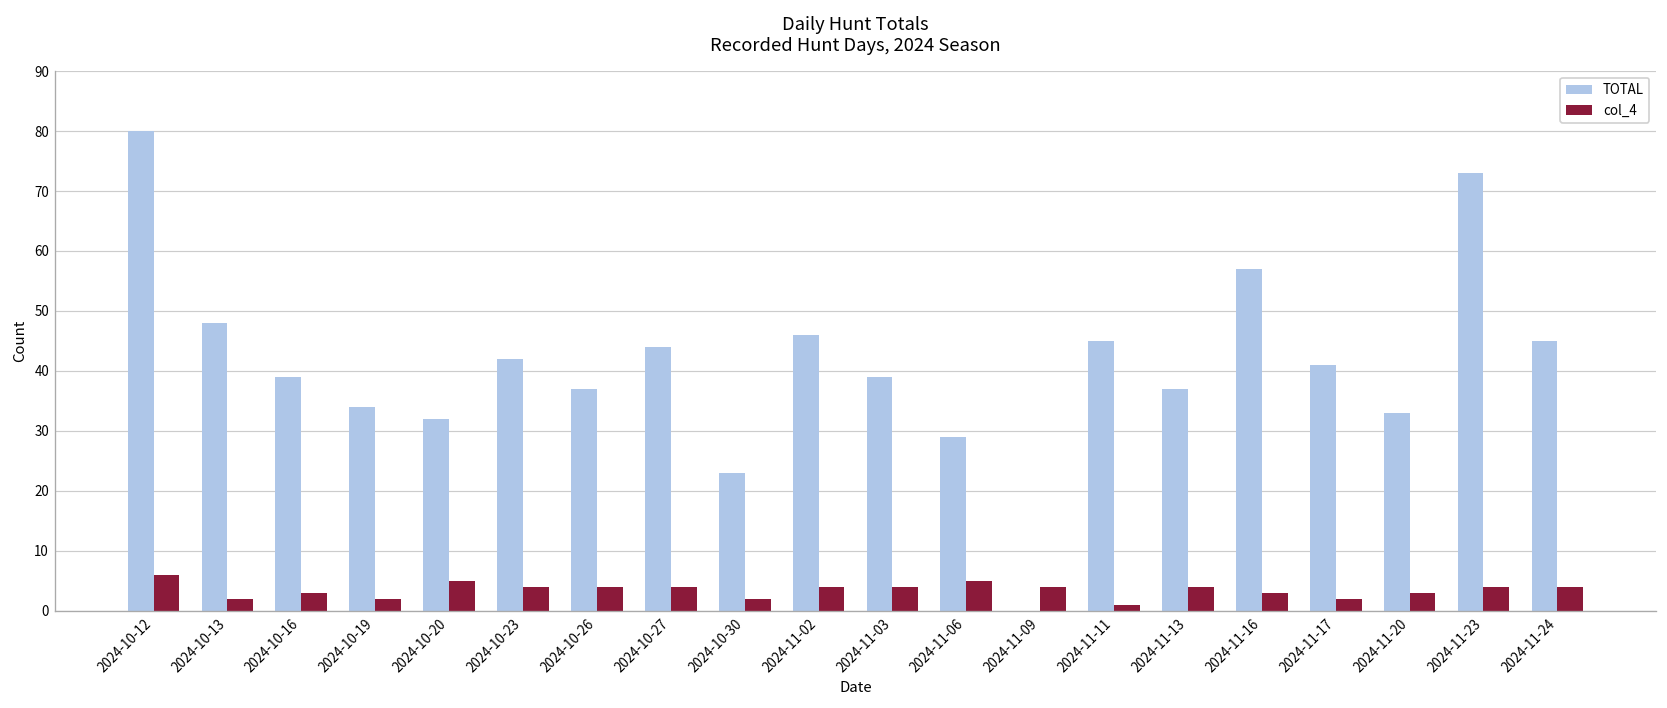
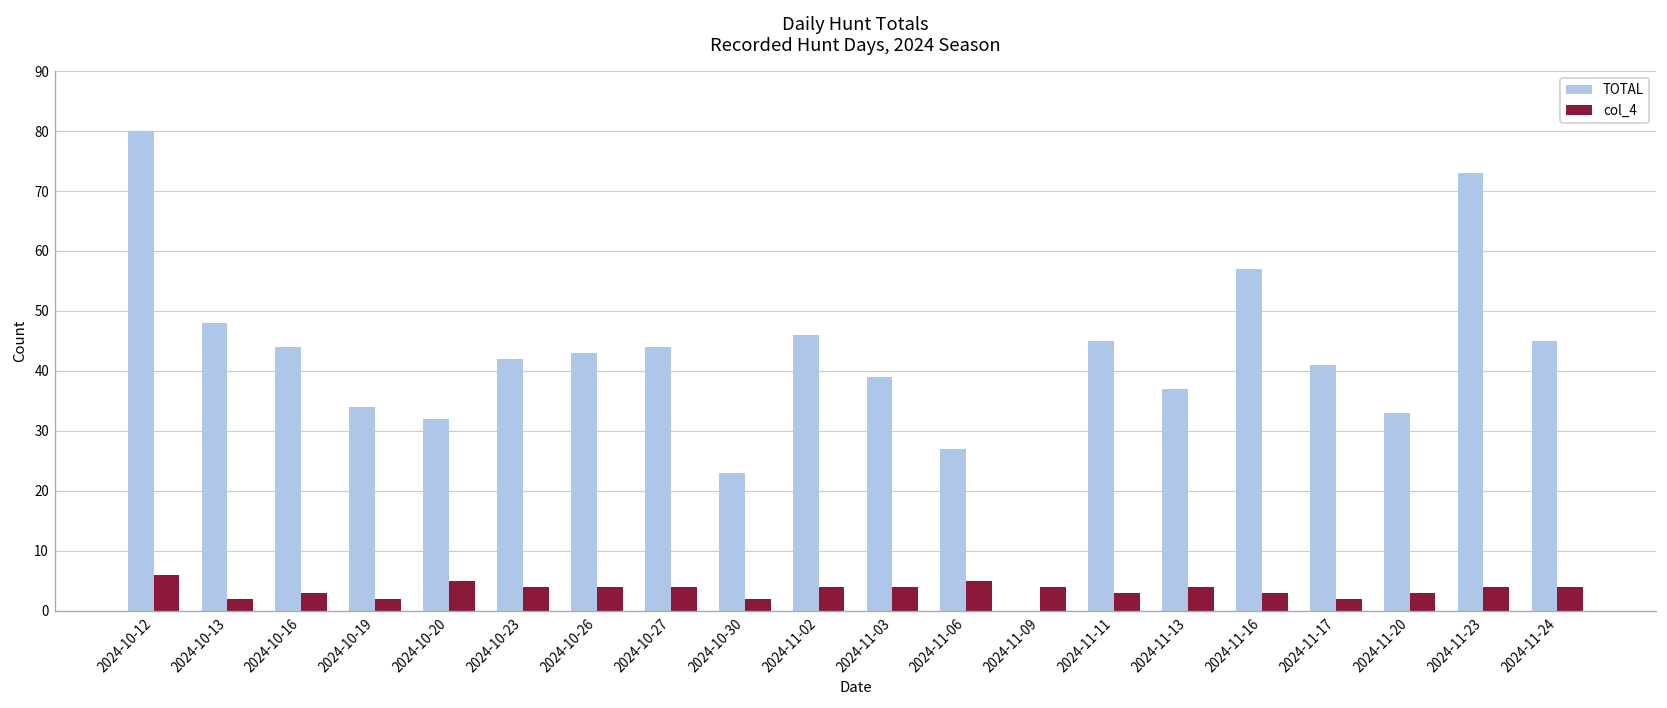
  {
    "TOTAL": {
      "2024-10-12": 80,
      "2024-10-13": 48,
-     "2024-10-16": 39,
+     "2024-10-16": 44,
      "2024-10-19": 34,
      "2024-10-20": 32,
      "2024-10-23": 42,
-     "2024-10-26": 37,
+     "2024-10-26": 43,
      "2024-10-27": 44,
      "2024-10-30": 23,
      "2024-11-02": 46,
      "2024-11-03": 39,
-     "2024-11-06": 29,
+     "2024-11-06": 27,
      "2024-11-09": 0,
      "2024-11-11": 45,
      "2024-11-13": 37,
      "2024-11-16": 57,
      "2024-11-17": 41,
      "2024-11-20": 33,
      "2024-11-23": 73,
      "2024-11-24": 45
    },
    "col_4": {
      "2024-10-12": 6,
      "2024-10-13": 2,
      "2024-10-16": 3,
      "2024-10-19": 2,
      "2024-10-20": 5,
      "2024-10-23": 4,
      "2024-10-26": 4,
      "2024-10-27": 4,
      "2024-10-30": 2,
      "2024-11-02": 4,
      "2024-11-03": 4,
      "2024-11-06": 5,
      "2024-11-09": 4,
-     "2024-11-11": 1,
+     "2024-11-11": 3,
      "2024-11-13": 4,
      "2024-11-16": 3,
      "2024-11-17": 2,
      "2024-11-20": 3,
      "2024-11-23": 4,
      "2024-11-24": 4
    }
  }
